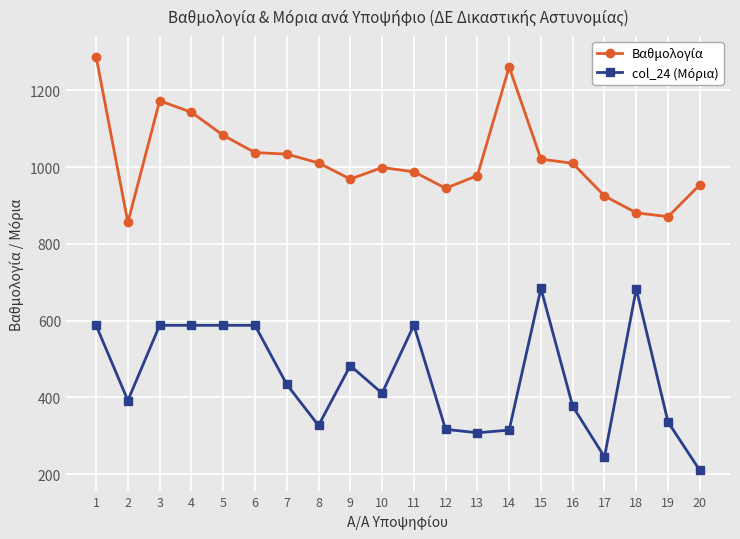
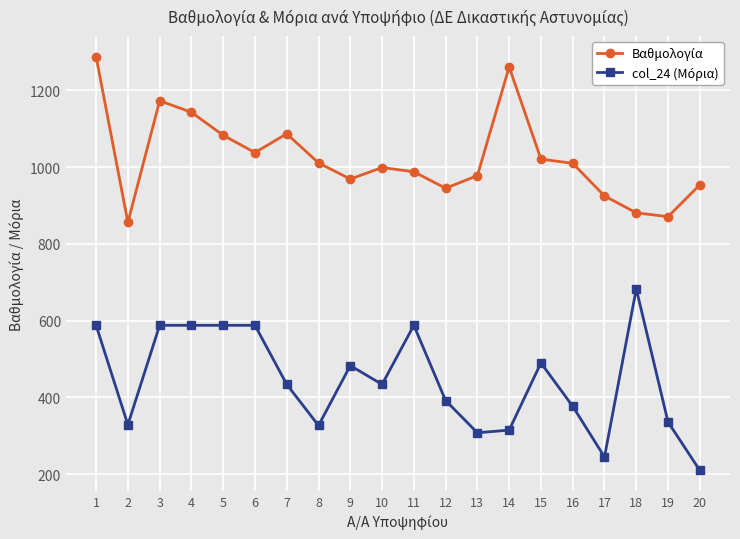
  {
    "Βαθμολογία": {
      "1": 1290,
      "2": 860,
      "3": 1170,
      "4": 1140,
      "5": 1080,
      "6": 1040,
-     "7": 1030,
+     "7": 1090,
      "8": 1010,
      "9": 970,
      "10": 1000,
      "11": 990,
      "12": 950,
      "13": 980,
      "14": 1260,
      "15": 1020,
      "16": 1010,
      "17": 930,
      "18": 880,
      "19": 870,
      "20": 950
    },
    "col_24 (Μόρια)": {
      "1": 590,
-     "2": 390,
+     "2": 330,
      "3": 590,
      "4": 590,
      "5": 590,
      "6": 590,
      "7": 430,
      "8": 330,
      "9": 480,
-     "10": 410,
+     "10": 430,
      "11": 590,
-     "12": 320,
+     "12": 390,
      "13": 310,
      "14": 320,
-     "15": 680,
+     "15": 490,
      "16": 380,
      "17": 250,
      "18": 680,
      "19": 340,
      "20": 210
    }
  }
